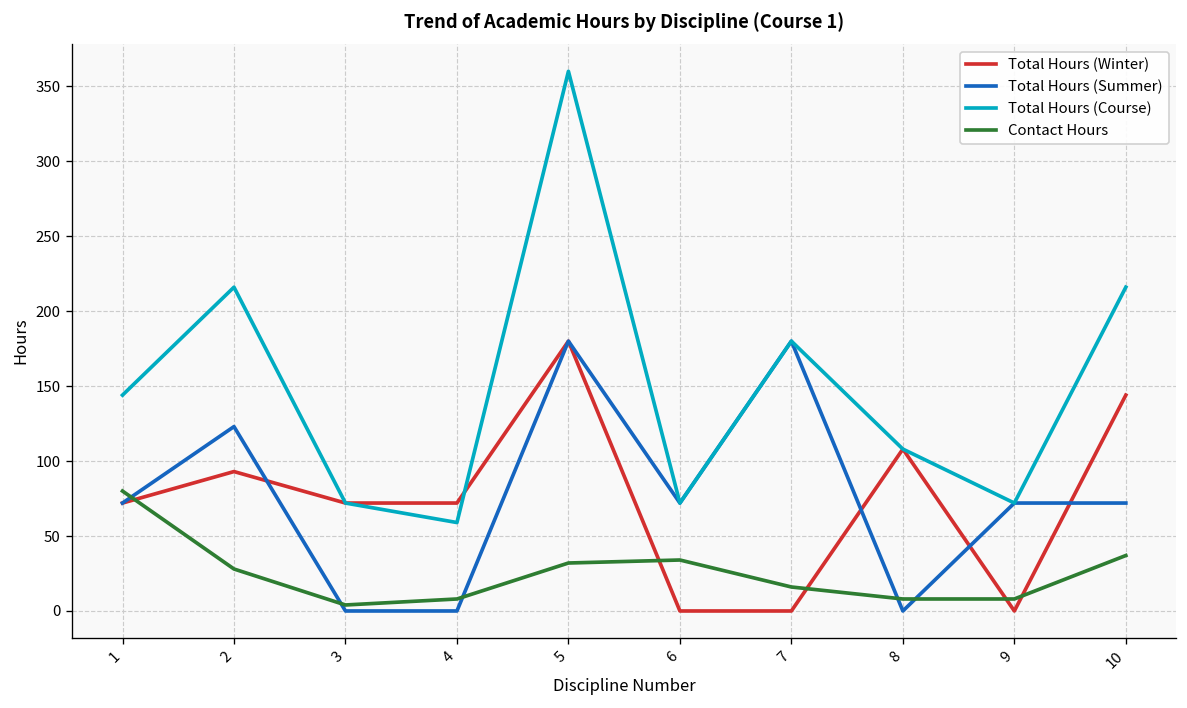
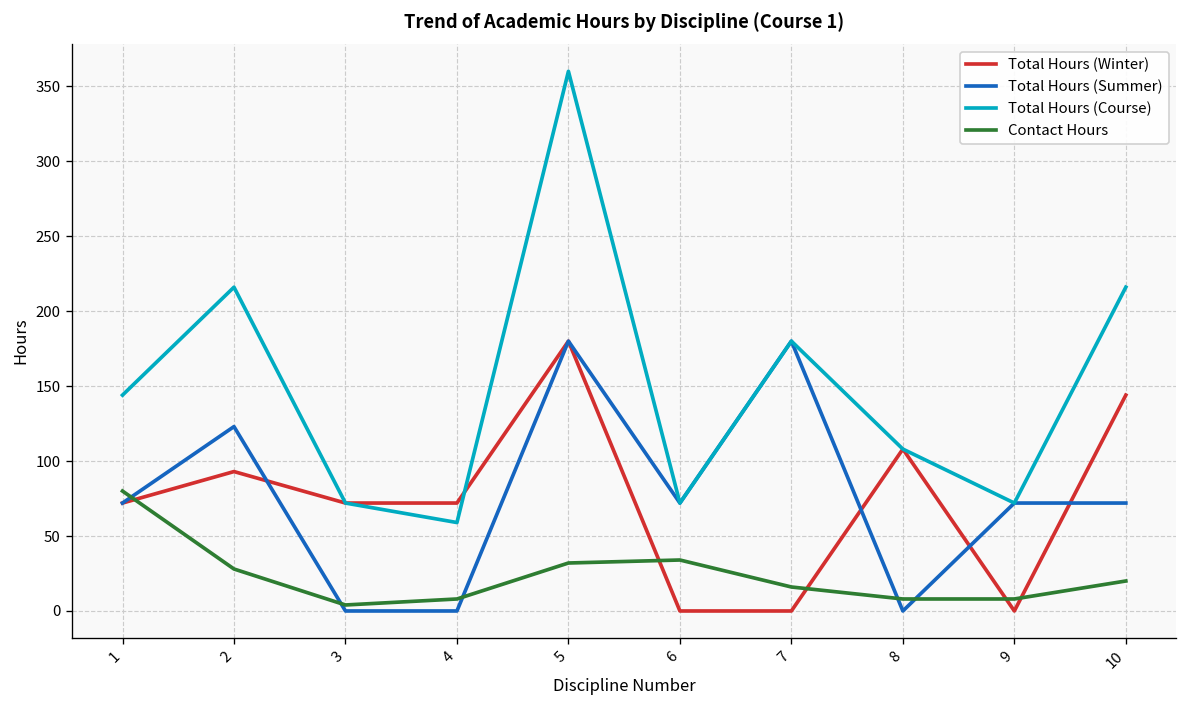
  {
    "Total Hours (Winter)": {
      "2": 93,
      "4": 72,
      "6": 0,
      "7": 0,
      "9": 0,
      "10": 144
    },
    "Total Hours (Summer)": {
      "2": 123,
      "3": 0,
      "4": 0,
      "8": 0,
      "10": 72
    },
    "Total Hours (Course)": {
      "1": 144,
      "2": 216,
      "4": 59,
      "5": 360,
      "10": 216
    },
    "Contact Hours": {
      "1": 80,
      "2": 28,
      "3": 4,
      "4": 8,
      "5": 32,
      "6": 34,
      "7": 16,
      "8": 8,
      "9": 8,
-     "10": 37
+     "10": 20
    }
  }
